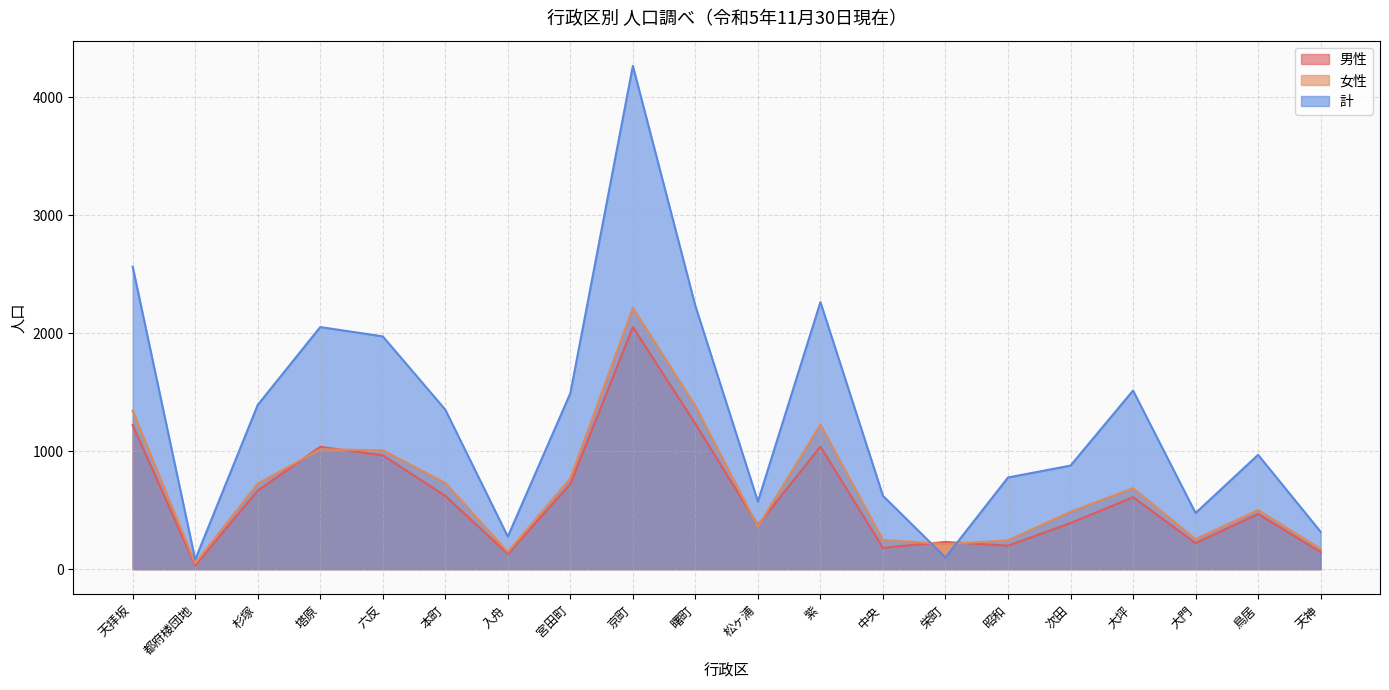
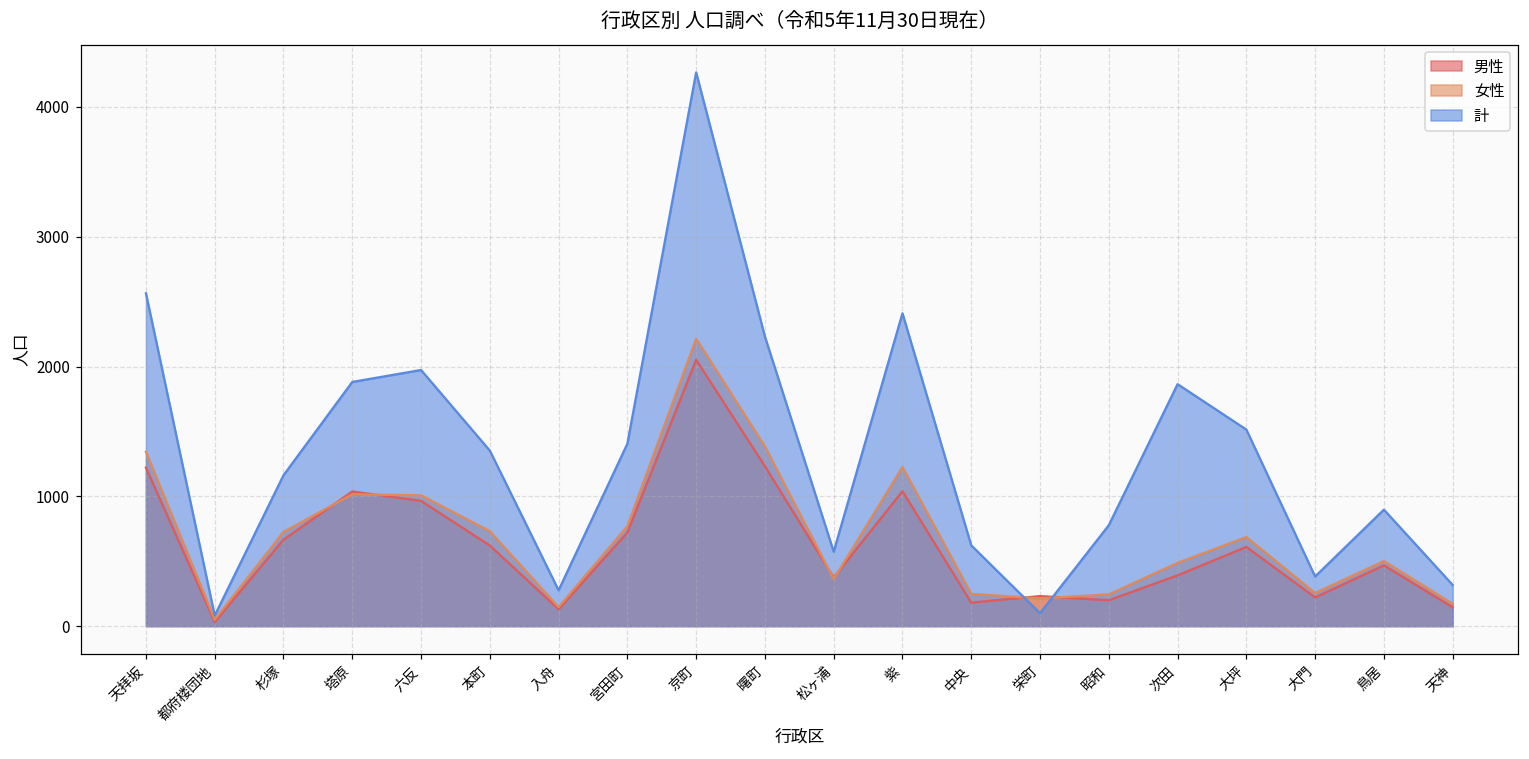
  {
    "計": {
      "天拝坂": 2560,
      "都府楼団地": 80,
-     "杉塚": 1390,
-     "塔原": 2050,
+     "杉塚": 1160,
+     "塔原": 1880,
      "六反": 1970,
      "本町": 1350,
      "入舟": 280,
-     "宮田町": 1490,
+     "宮田町": 1410,
      "京町": 4270,
      "曙町": 2230,
      "松ヶ浦": 570,
-     "紫": 2260,
+     "紫": 2410,
      "中央": 620,
      "栄町": 100,
      "昭和": 780,
-     "次田": 880,
+     "次田": 1860,
      "大坪": 1510,
-     "大門": 480,
-     "鳥居": 970,
+     "大門": 380,
+     "鳥居": 900,
      "天神": 320
    }
  }
